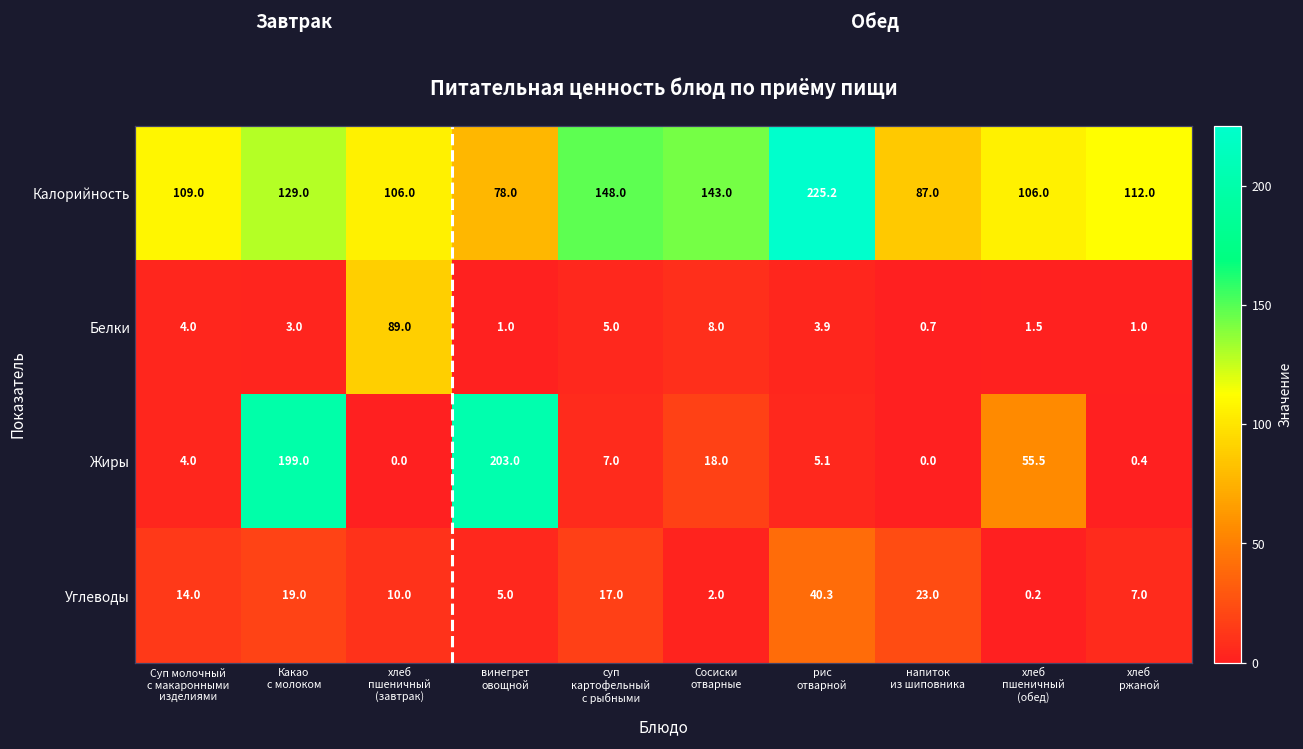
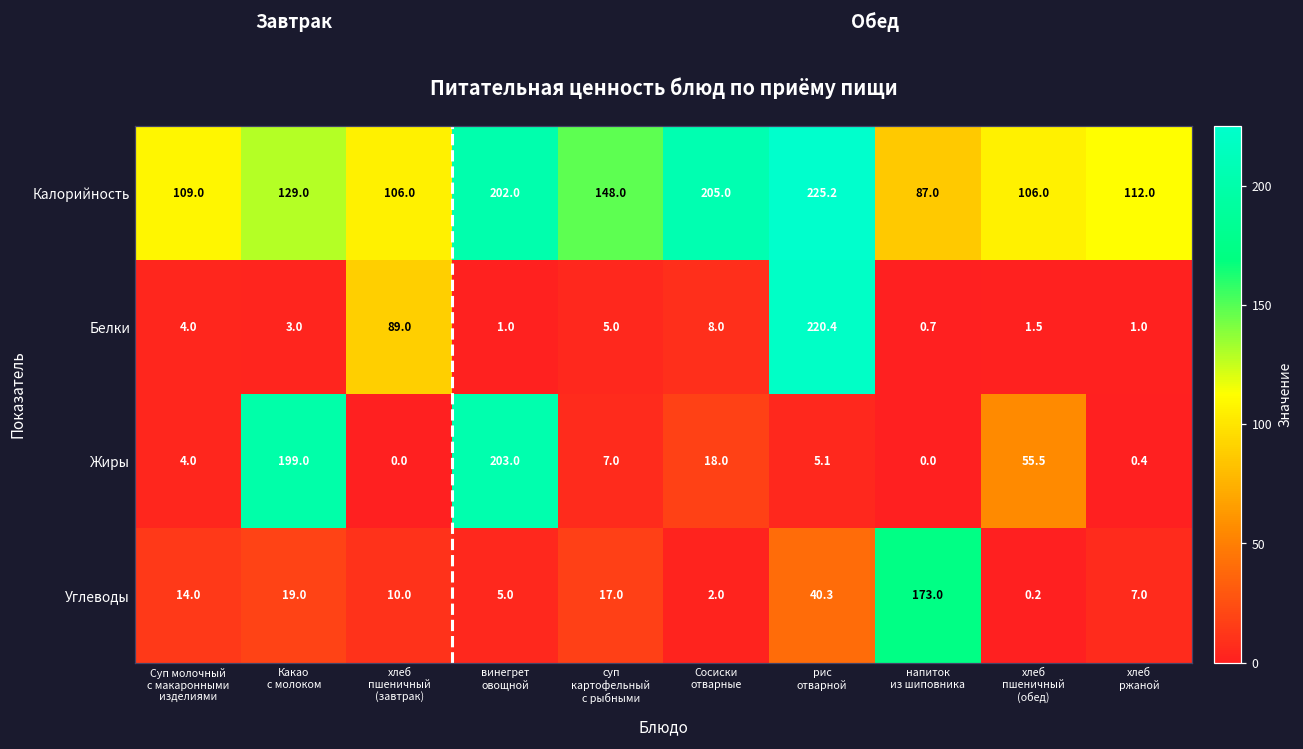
  {
    "Калорийность": {
      "Суп молочный с макаронными изделиями": 109.0,
      "Какао с молоком": 129.0,
      "хлеб пшеничный (завтрак)": 106.0,
-     "винегрет овощной": 78.0,
+     "винегрет овощной": 202.0,
      "суп картофельный с рыбными": 148.0,
-     "Сосиски отварные": 143.0,
+     "Сосиски отварные": 205.0,
      "рис отварной": 225.2,
      "напиток из шиповника": 87.0,
      "хлеб пшеничный (обед)": 106.0,
      "хлеб ржаной": 112.0
    },
    "Белки": {
      "Суп молочный с макаронными изделиями": 4.0,
      "Какао с молоком": 3.0,
      "хлеб пшеничный (завтрак)": 89.0,
      "винегрет овощной": 1.0,
      "суп картофельный с рыбными": 5.0,
      "Сосиски отварные": 8.0,
-     "рис отварной": 3.9,
+     "рис отварной": 220.4,
      "напиток из шиповника": 0.7,
      "хлеб пшеничный (обед)": 1.5,
      "хлеб ржаной": 1.0
    },
    "Жиры": {
      "Суп молочный с макаронными изделиями": 4.0,
      "Какао с молоком": 199.0,
      "хлеб пшеничный (завтрак)": 0.0,
      "винегрет овощной": 203.0,
      "суп картофельный с рыбными": 7.0,
      "Сосиски отварные": 18.0,
      "рис отварной": 5.1,
      "напиток из шиповника": 0.0,
      "хлеб пшеничный (обед)": 55.5,
      "хлеб ржаной": 0.4
    },
    "Углеводы": {
      "Суп молочный с макаронными изделиями": 14.0,
      "Какао с молоком": 19.0,
      "хлеб пшеничный (завтрак)": 10.0,
      "винегрет овощной": 5.0,
      "суп картофельный с рыбными": 17.0,
      "Сосиски отварные": 2.0,
      "рис отварной": 40.3,
-     "напиток из шиповника": 23.0,
+     "напиток из шиповника": 173.0,
      "хлеб пшеничный (обед)": 0.2,
      "хлеб ржаной": 7.0
    }
  }
